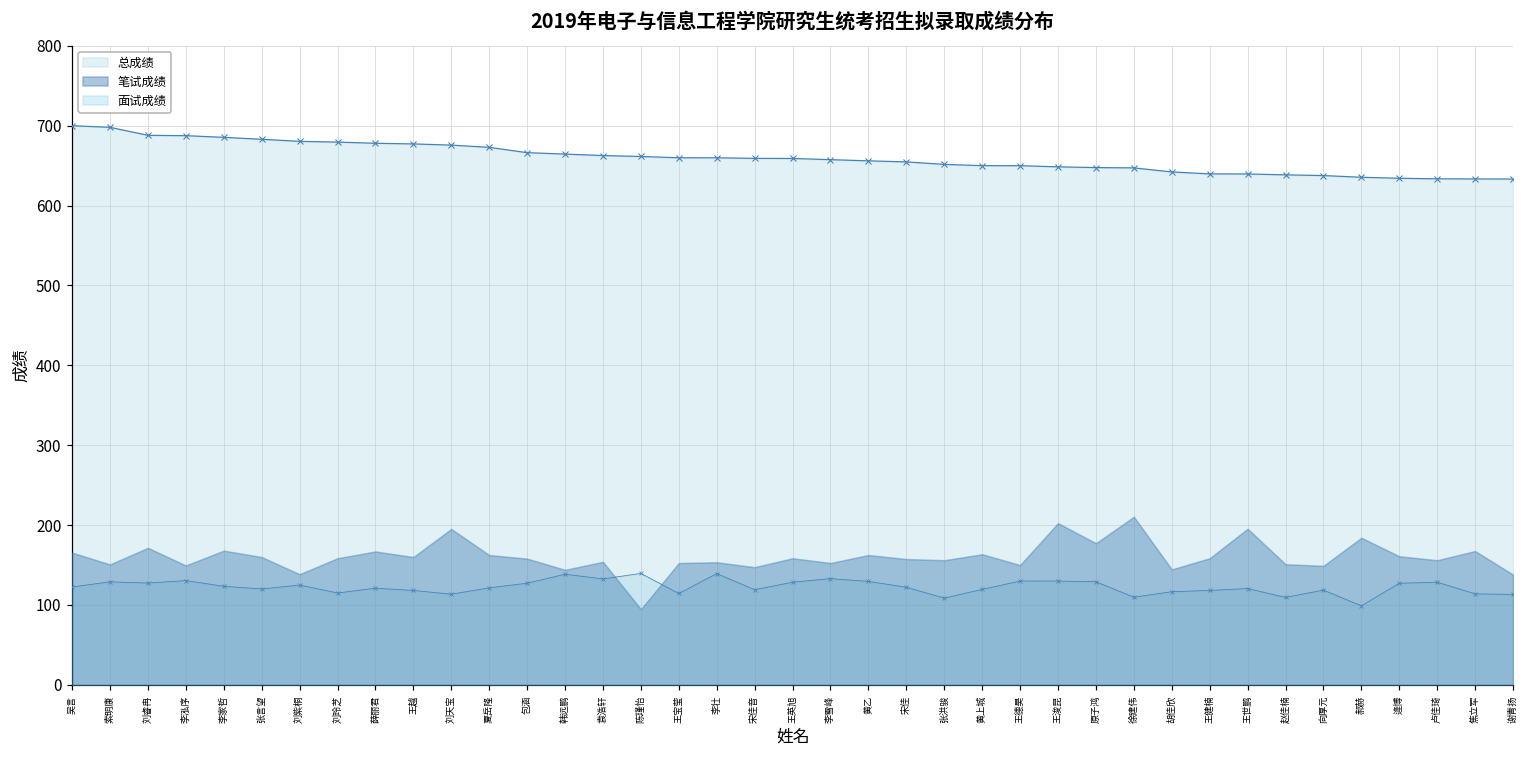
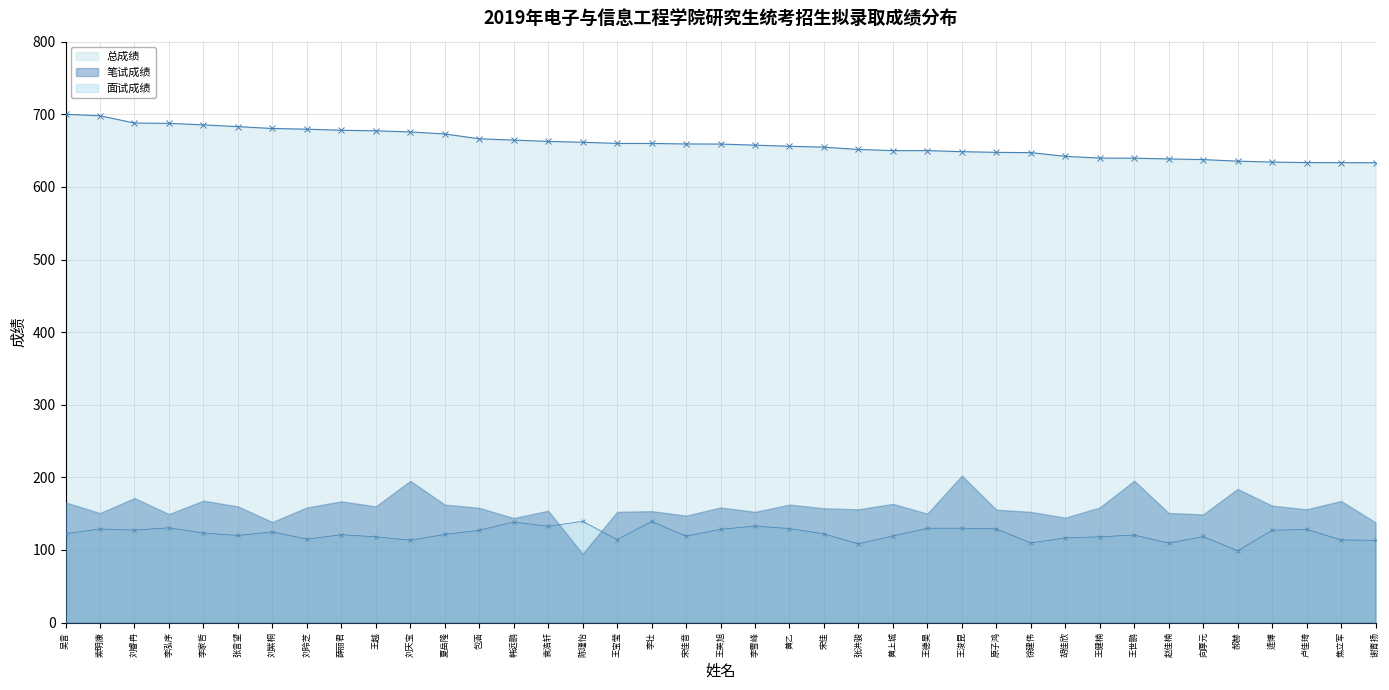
  {
    "笔试成绩": {
      "吴言": 170,
      "索明康": 150,
      "刘睿冉": 170,
      "李泓序": 150,
      "李家哲": 170,
      "张言望": 160,
      "刘紫桐": 140,
      "刘玲芝": 160,
      "薛丽君": 170,
      "王越": 160,
      "刘天宝": 200,
      "夏岳隆": 160,
      "包涵": 160,
      "韩远鹏": 140,
      "袁浩轩": 150,
      "陈瑾怡": 90,
      "王宝莹": 150,
      "李壮": 150,
      "宋佳音": 150,
      "王英旭": 160,
      "李雪峰": 150,
      "黄乙": 160,
      "宋佳": 160,
      "张洪骏": 160,
      "黄上城": 160,
      "王德昊": 150,
      "王浚昆": 200,
-     "原子鸿": 180,
-     "徐建伟": 210,
+     "原子鸿": 160,
+     "徐建伟": 150,
      "胡佳欣": 140,
      "王健楠": 160,
      "王世鹏": 200,
      "赵佳楠": 150,
      "向厚元": 150,
      "郝赫": 180,
      "逄博": 160,
      "卢佳琦": 160,
      "焦立军": 170,
      "谢青扬": 140
    }
  }
